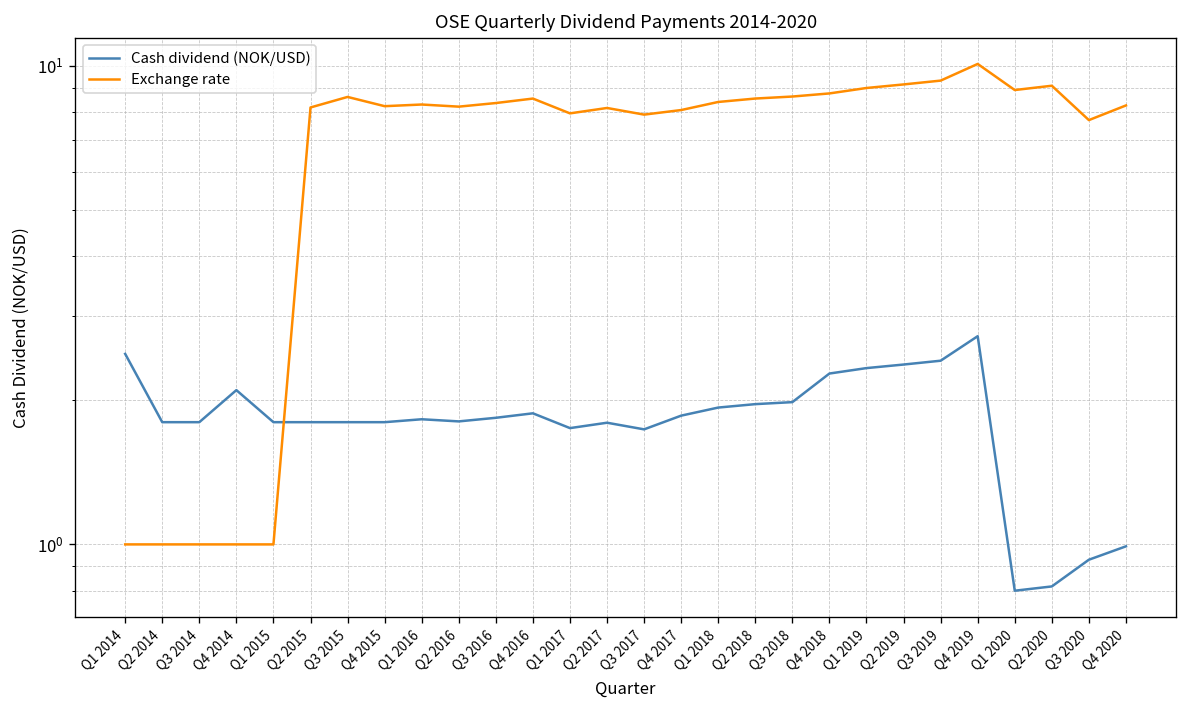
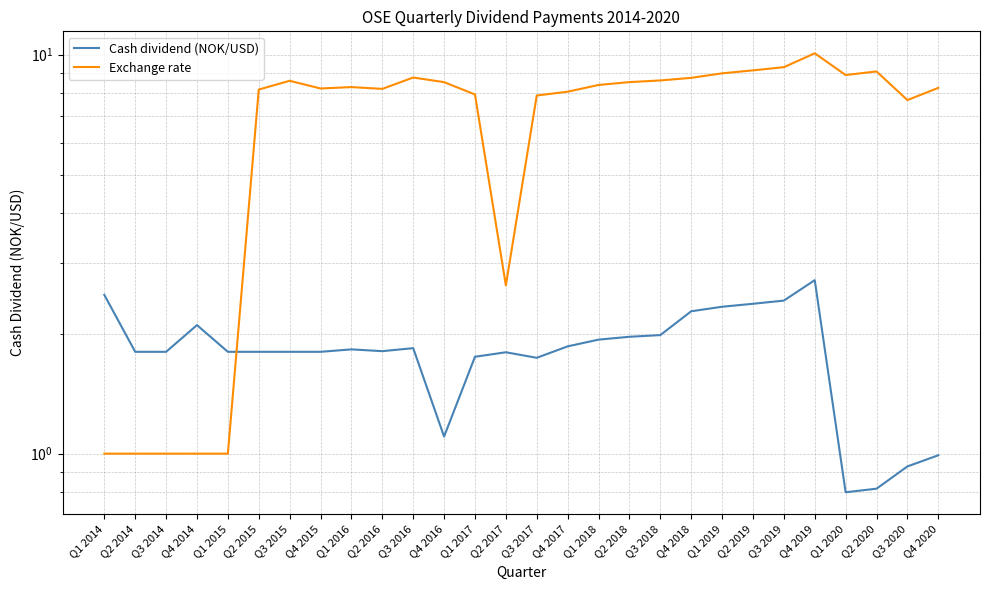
  {
    "Cash dividend (NOK/USD)": {
      "Q1 2014": 2.5,
      "Q2 2014": 1.8,
      "Q3 2014": 1.8,
      "Q4 2014": 2.1,
      "Q1 2015": 1.8,
      "Q2 2015": 1.8,
      "Q3 2015": 1.8,
      "Q4 2015": 1.8,
      "Q1 2016": 1.8,
      "Q2 2016": 1.8,
      "Q3 2016": 1.8,
-     "Q4 2016": 1.9,
+     "Q4 2016": 1.10,
      "Q1 2017": 1.7,
      "Q2 2017": 1.8,
      "Q3 2017": 1.7,
      "Q4 2017": 1.9,
      "Q1 2018": 1.9,
      "Q2 2018": 2.0,
      "Q3 2018": 2.0,
      "Q4 2018": 2.3,
      "Q1 2019": 2.3,
      "Q2 2019": 2.4,
      "Q3 2019": 2.4,
      "Q4 2019": 2.7,
      "Q1 2020": 0.80,
      "Q2 2020": 0.82,
      "Q3 2020": 0.93,
      "Q4 2020": 0.99
    },
    "Exchange rate": {
      "Q1 2014": 1.0,
      "Q2 2014": 1.0,
      "Q3 2014": 1.0,
      "Q4 2014": 1.0,
      "Q1 2015": 1.0,
      "Q2 2015": 8.2,
      "Q3 2015": 8.6,
      "Q4 2015": 8.2,
      "Q1 2016": 8.3,
      "Q2 2016": 8.2,
-     "Q3 2016": 8.4,
+     "Q3 2016": 8.8,
      "Q4 2016": 8.5,
      "Q1 2017": 7.9,
-     "Q2 2017": 8.2,
+     "Q2 2017": 2.6,
      "Q3 2017": 7.9,
      "Q4 2017": 8.1,
      "Q1 2018": 8.4,
      "Q2 2018": 8.5,
      "Q3 2018": 8.6,
      "Q4 2018": 8.7,
      "Q1 2019": 9.0,
      "Q2 2019": 9.1,
      "Q3 2019": 9.3,
      "Q4 2019": 10.1,
      "Q1 2020": 8.9,
      "Q2 2020": 9.1,
      "Q3 2020": 7.7,
      "Q4 2020": 8.3
    }
  }
